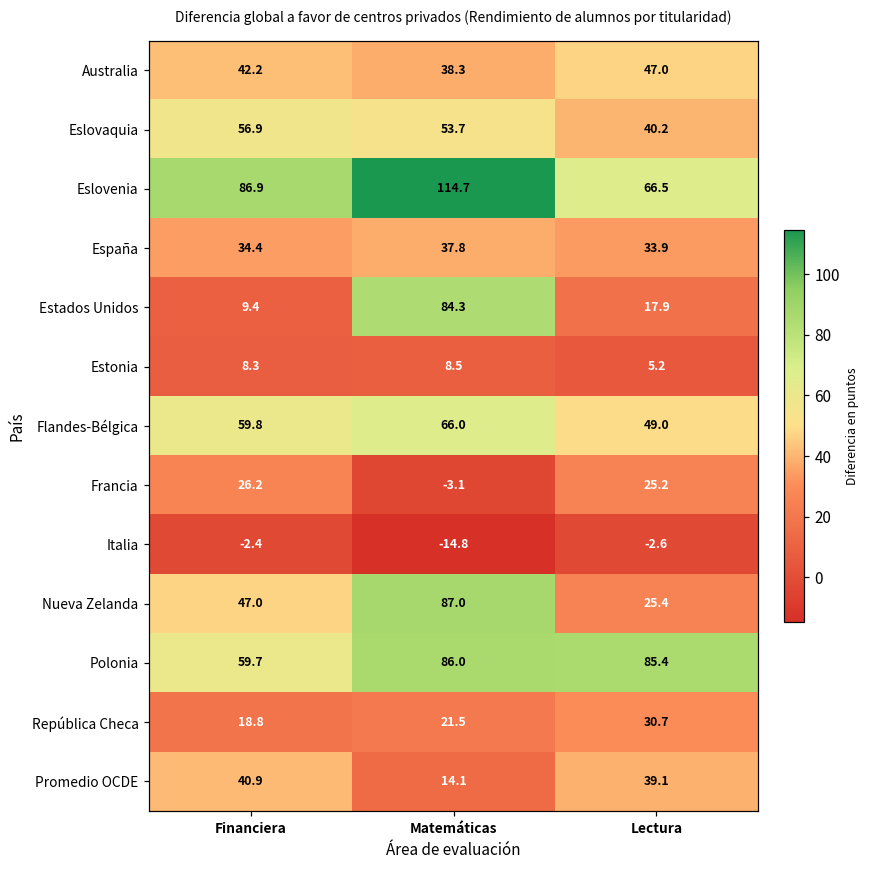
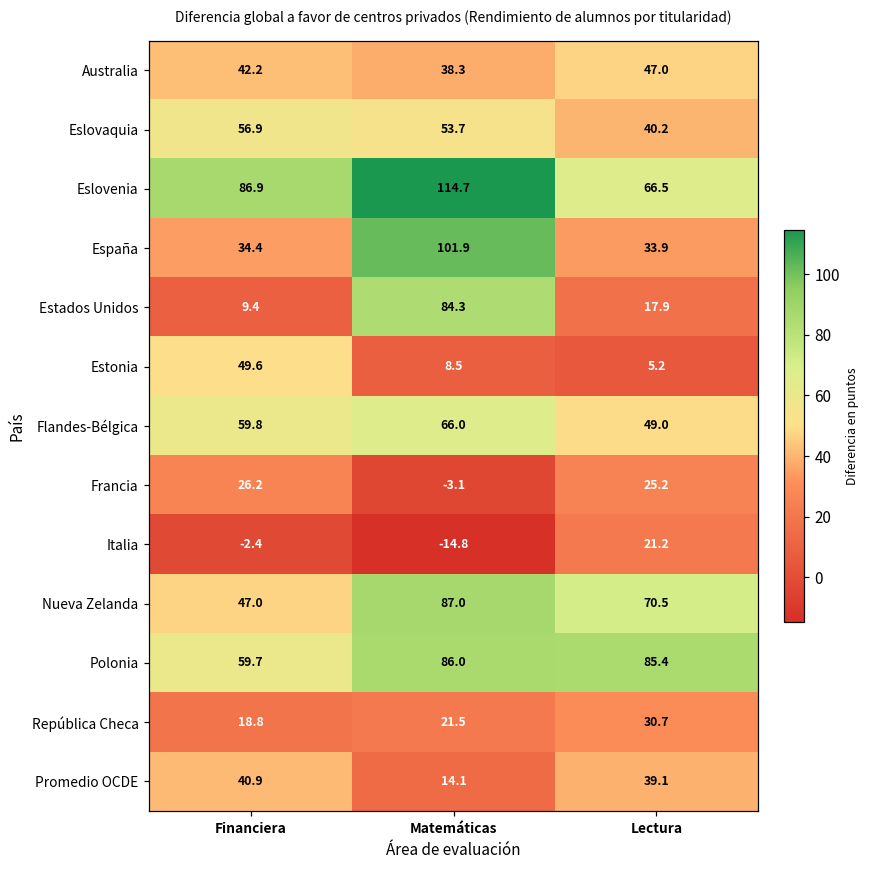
  {
    "Australia": {
      "Financiera": 42.2,
      "Matemáticas": 38.3,
      "Lectura": 47.0
    },
    "Eslovaquia": {
      "Financiera": 56.9,
      "Matemáticas": 53.7,
      "Lectura": 40.2
    },
    "Eslovenia": {
      "Financiera": 86.9,
      "Matemáticas": 114.7,
      "Lectura": 66.5
    },
    "España": {
      "Financiera": 34.4,
-     "Matemáticas": 37.8,
+     "Matemáticas": 101.9,
      "Lectura": 33.9
    },
    "Estados Unidos": {
      "Financiera": 9.4,
      "Matemáticas": 84.3,
      "Lectura": 17.9
    },
    "Estonia": {
-     "Financiera": 8.3,
+     "Financiera": 49.6,
      "Matemáticas": 8.5,
      "Lectura": 5.2
    },
    "Flandes-Bélgica": {
      "Financiera": 59.8,
      "Matemáticas": 66.0,
      "Lectura": 49.0
    },
    "Francia": {
      "Financiera": 26.2,
      "Matemáticas": -3.1,
      "Lectura": 25.2
    },
    "Italia": {
      "Financiera": -2.4,
      "Matemáticas": -14.8,
-     "Lectura": -2.6
+     "Lectura": 21.2
    },
    "Nueva Zelanda": {
      "Financiera": 47.0,
      "Matemáticas": 87.0,
-     "Lectura": 25.4
+     "Lectura": 70.5
    },
    "Polonia": {
      "Financiera": 59.7,
      "Matemáticas": 86.0,
      "Lectura": 85.4
    },
    "República Checa": {
      "Financiera": 18.8,
      "Matemáticas": 21.5,
      "Lectura": 30.7
    },
    "Promedio OCDE": {
      "Financiera": 40.9,
      "Matemáticas": 14.1,
      "Lectura": 39.1
    }
  }
